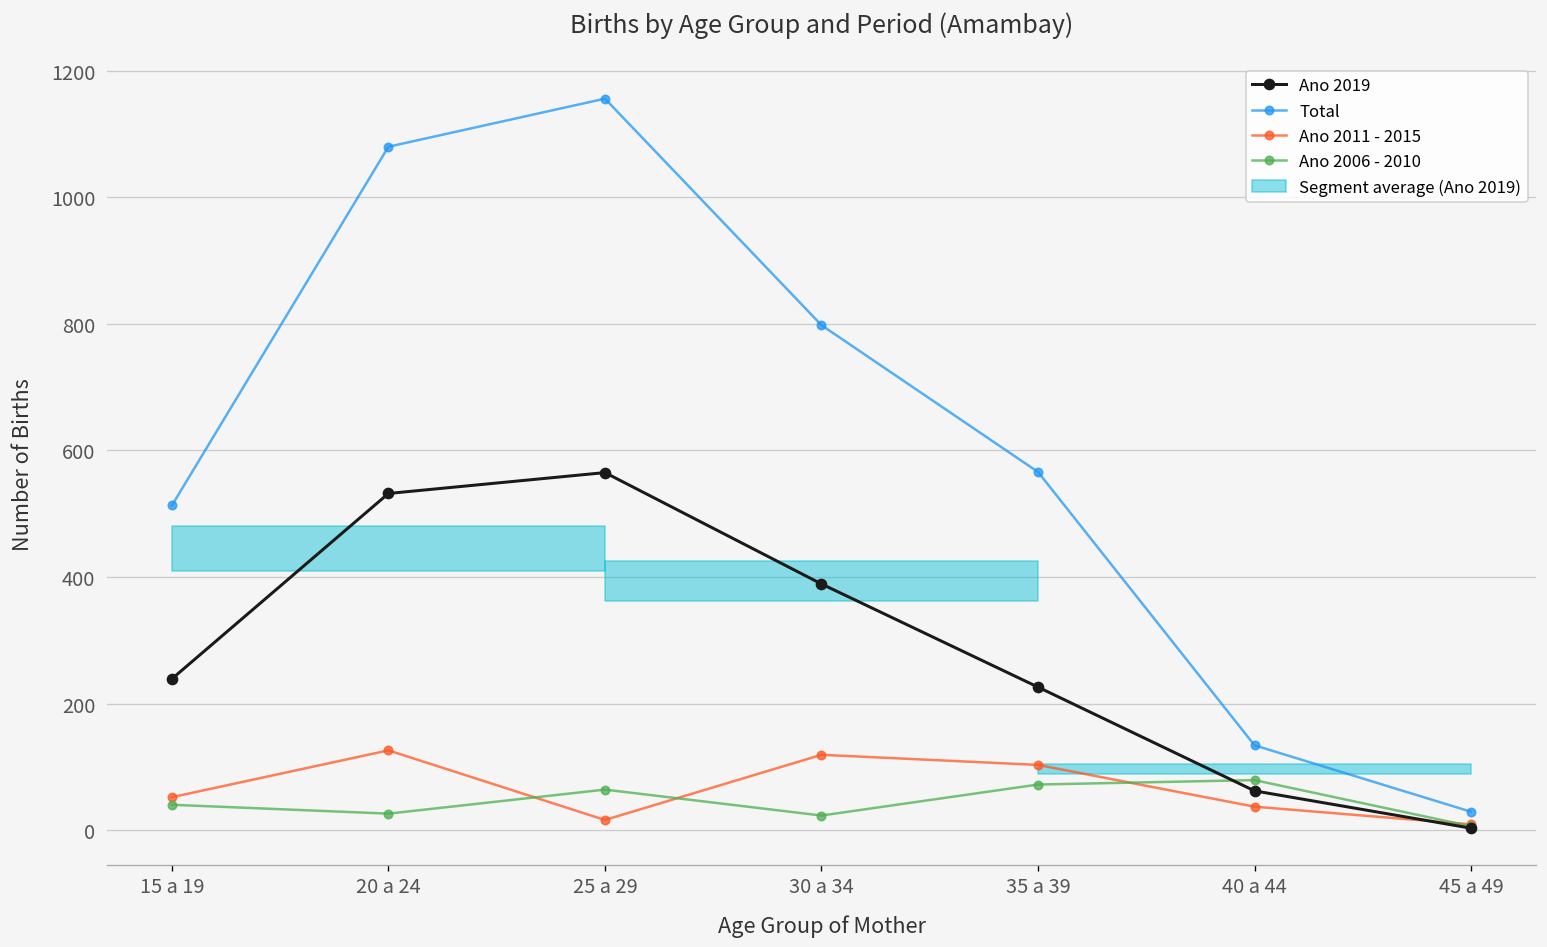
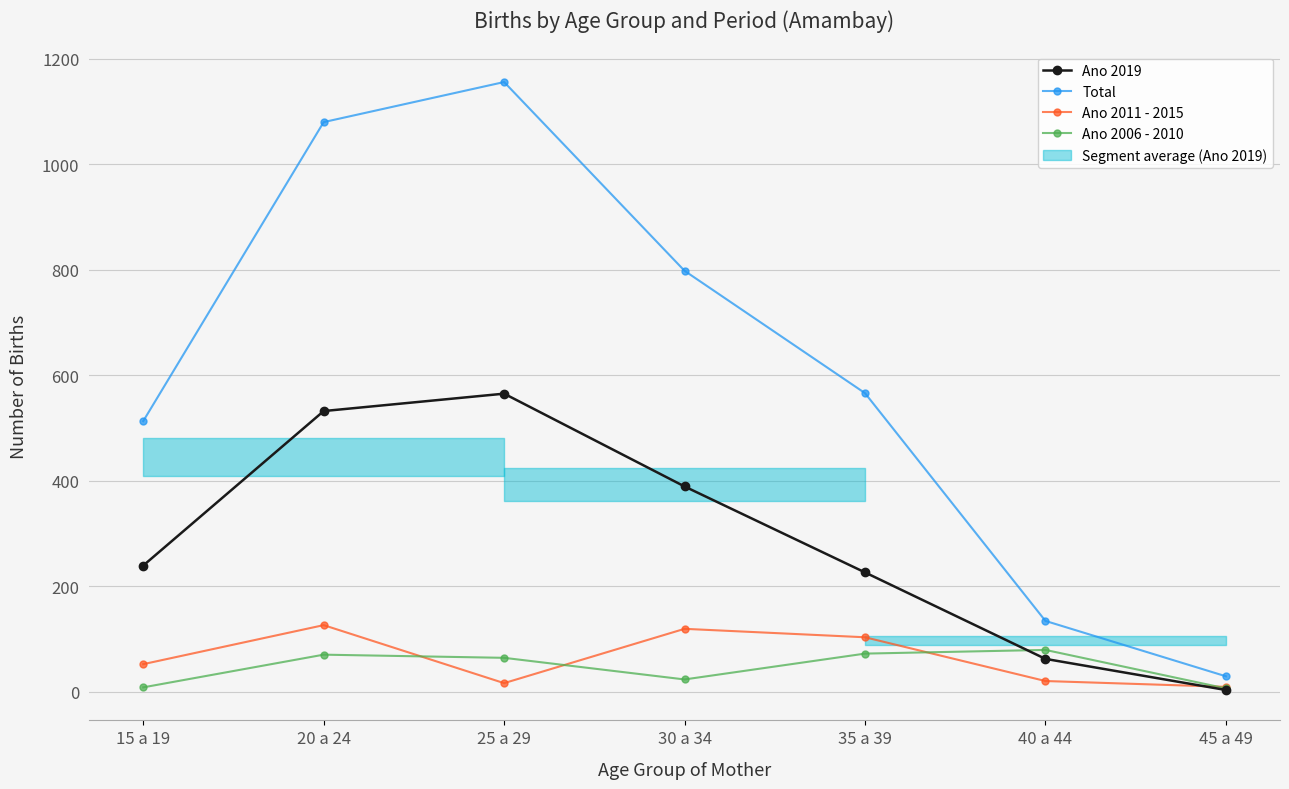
  {
    "Ano 2019": {
      "15 a 19": 240,
      "20 a 24": 530,
      "25 a 29": 570,
      "30 a 34": 390,
      "35 a 39": 230,
      "40 a 44": 60
    },
    "Ano 2011 - 2015": {
      "15 a 19": 50,
      "20 a 24": 130,
      "25 a 29": 20,
      "30 a 34": 120,
-     "40 a 44": 40
+     "40 a 44": 20
    },
    "Ano 2006 - 2010": {
-     "15 a 19": 40,
-     "20 a 24": 30,
+     "15 a 19": 10,
+     "20 a 24": 70,
      "25 a 29": 60,
      "30 a 34": 20,
      "35 a 39": 70,
      "40 a 44": 80
    }
  }
